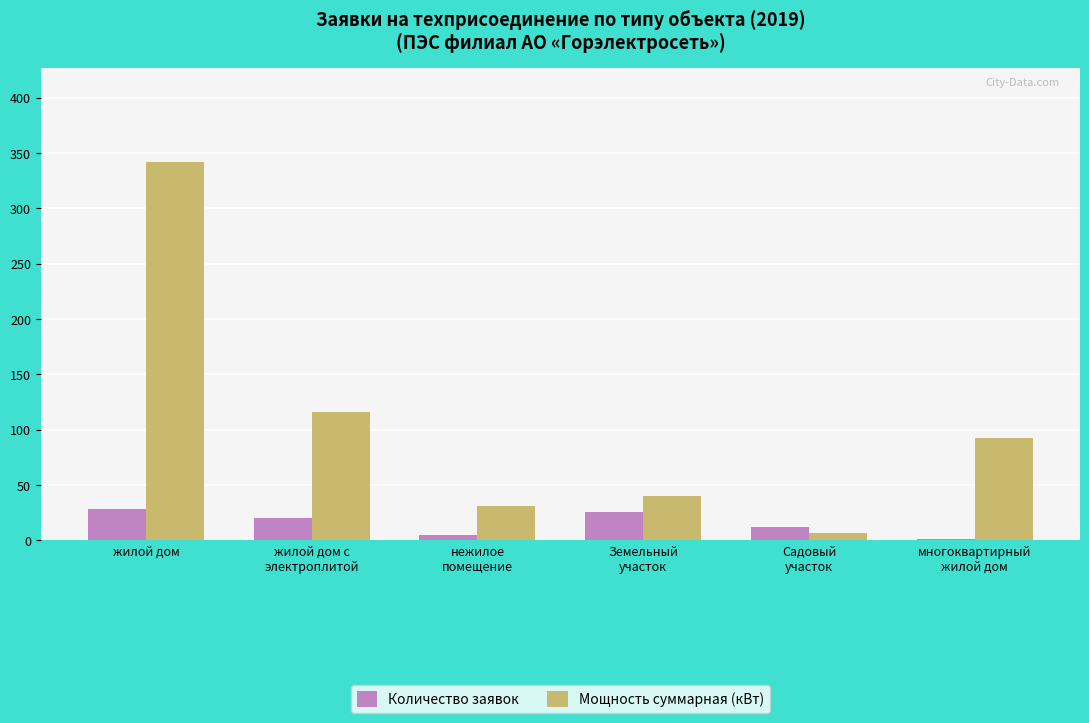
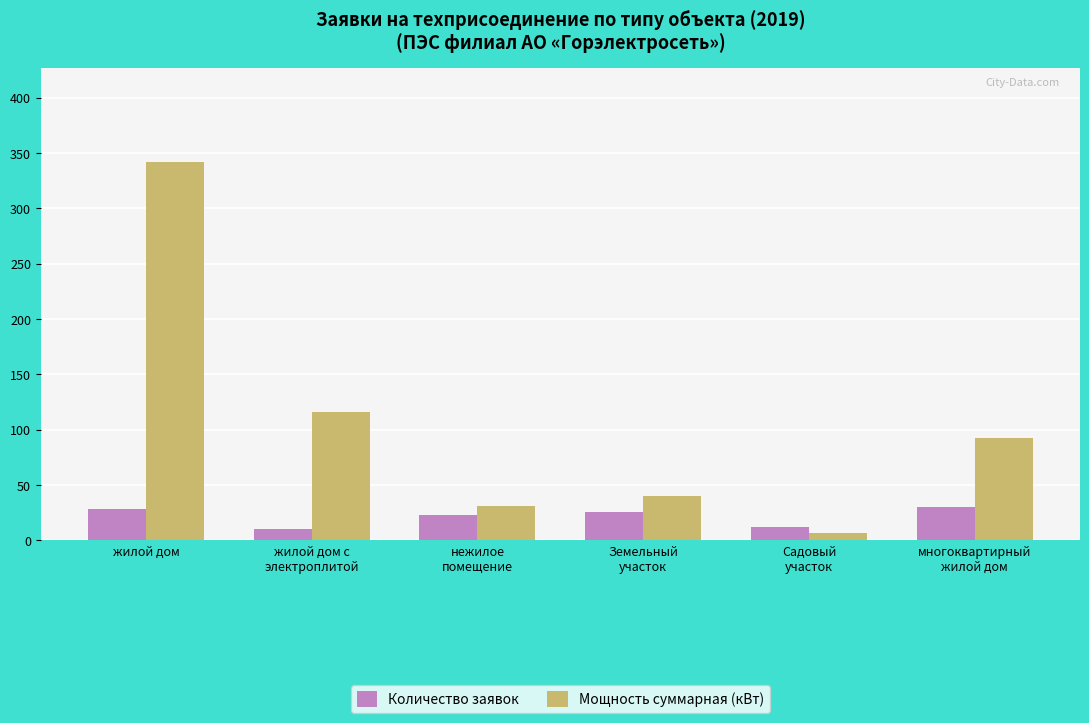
  {
    "Количество заявок": {
      "жилой дом": 28,
-     "жилой дом с электроплитой": 20,
-     "нежилое помещение": 5,
+     "жилой дом с электроплитой": 10,
+     "нежилое помещение": 23,
      "Земельный участок": 26,
      "Садовый участок": 12,
-     "многоквартирный жилой дом": 1
+     "многоквартирный жилой дом": 30
    },
    "Мощность суммарная (кВт)": {
      "жилой дом": 341,
      "жилой дом с электроплитой": 116,
      "нежилое помещение": 31,
      "Земельный участок": 40,
      "Садовый участок": 7,
      "многоквартирный жилой дом": 92
    }
  }
